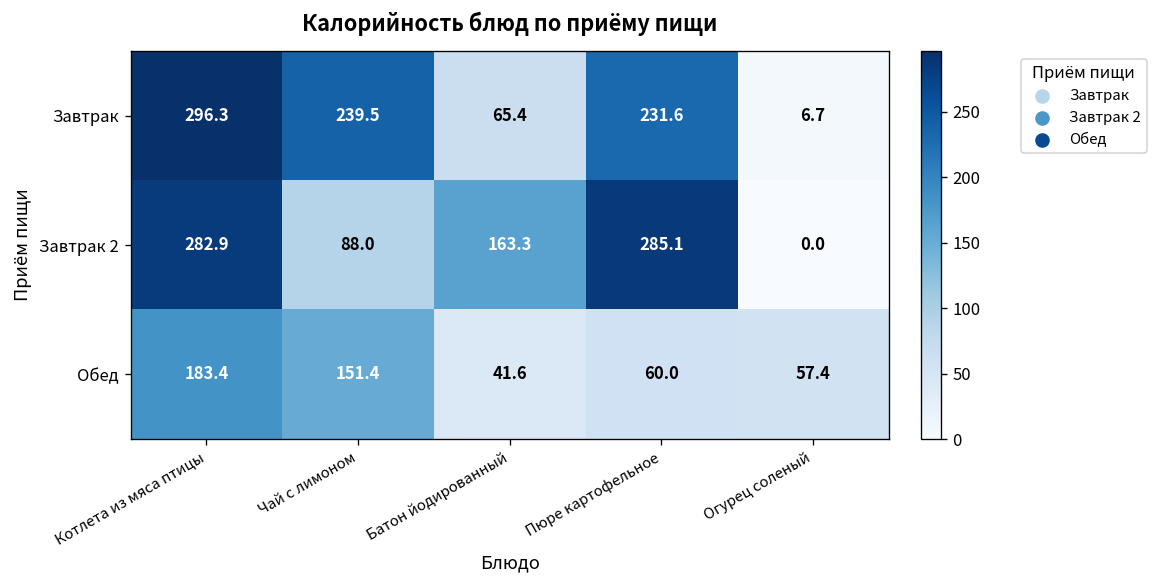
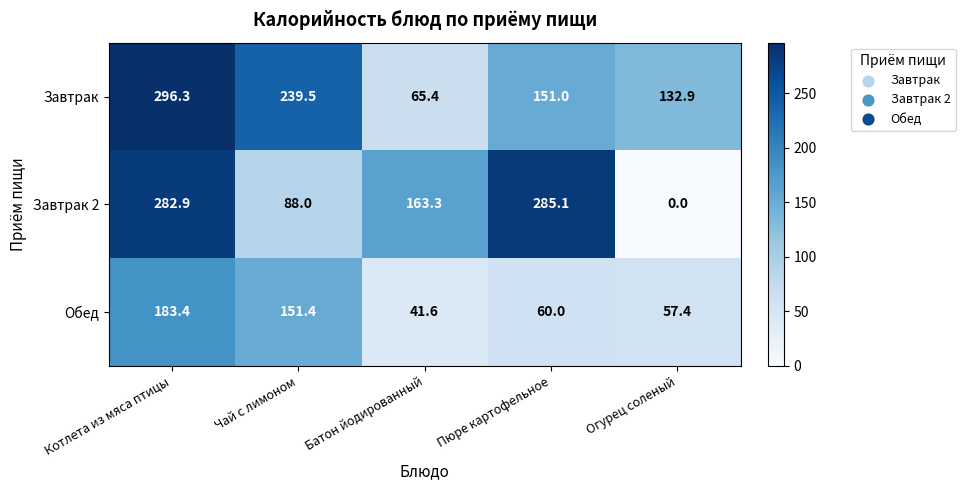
  {
    "Завтрак": {
      "Котлета из мяса птицы": 296.3,
      "Чай с лимоном": 239.5,
      "Батон йодированный": 65.4,
-     "Пюре картофельное": 231.6,
-     "Огурец соленый": 6.7
+     "Пюре картофельное": 151.0,
+     "Огурец соленый": 132.9
    },
    "Завтрак 2": {
      "Котлета из мяса птицы": 282.9,
      "Чай с лимоном": 88.0,
      "Батон йодированный": 163.3,
      "Пюре картофельное": 285.1,
      "Огурец соленый": 0.0
    },
    "Обед": {
      "Котлета из мяса птицы": 183.4,
      "Чай с лимоном": 151.4,
      "Батон йодированный": 41.6,
      "Пюре картофельное": 60.0,
      "Огурец соленый": 57.4
    }
  }
